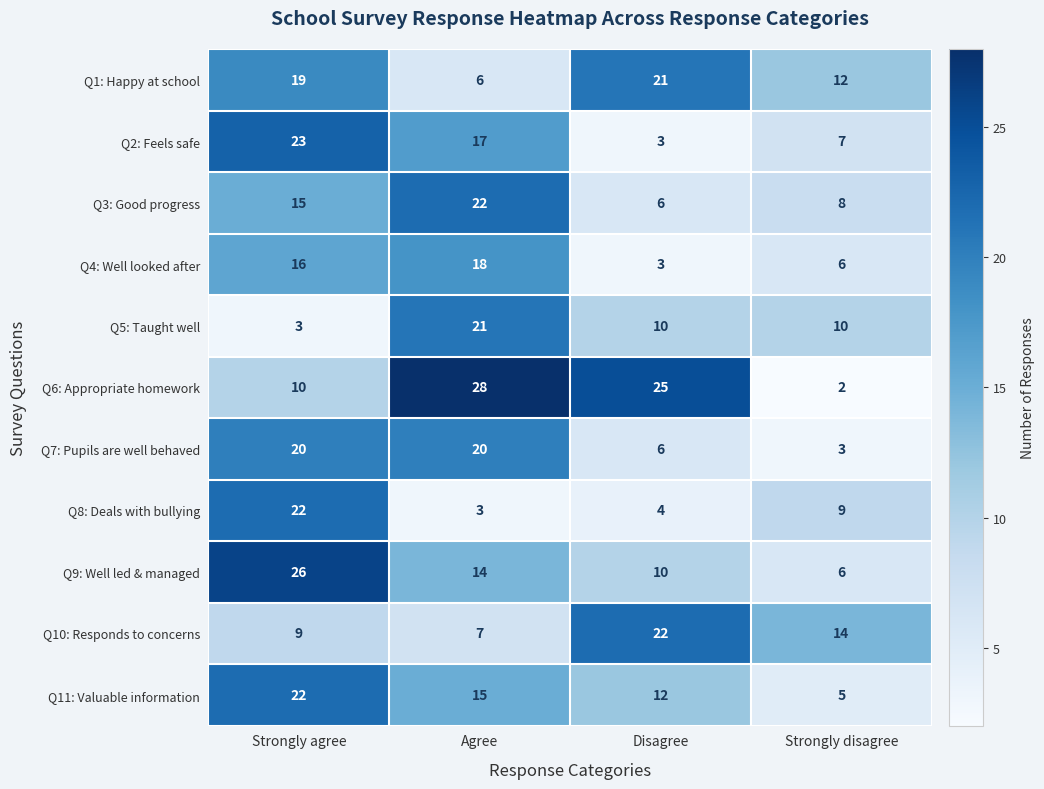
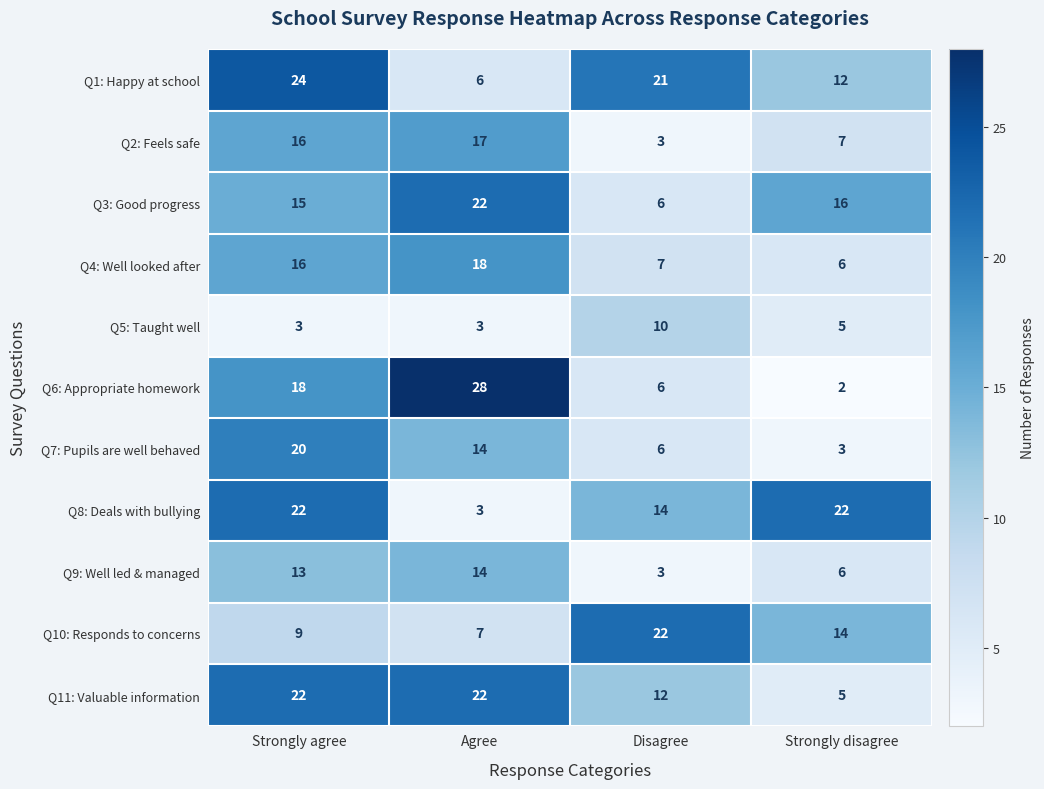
  {
    "Q1: Happy at school": {
-     "Strongly agree": 19,
+     "Strongly agree": 24,
      "Agree": 6,
      "Disagree": 21,
      "Strongly disagree": 12
    },
    "Q2: Feels safe": {
-     "Strongly agree": 23,
+     "Strongly agree": 16,
      "Agree": 17,
      "Disagree": 3,
      "Strongly disagree": 7
    },
    "Q3: Good progress": {
      "Strongly agree": 15,
      "Agree": 22,
      "Disagree": 6,
-     "Strongly disagree": 8
+     "Strongly disagree": 16
    },
    "Q4: Well looked after": {
      "Strongly agree": 16,
      "Agree": 18,
-     "Disagree": 3,
+     "Disagree": 7,
      "Strongly disagree": 6
    },
    "Q5: Taught well": {
      "Strongly agree": 3,
-     "Agree": 21,
+     "Agree": 3,
      "Disagree": 10,
-     "Strongly disagree": 10
+     "Strongly disagree": 5
    },
    "Q6: Appropriate homework": {
-     "Strongly agree": 10,
+     "Strongly agree": 18,
      "Agree": 28,
-     "Disagree": 25,
+     "Disagree": 6,
      "Strongly disagree": 2
    },
    "Q7: Pupils are well behaved": {
      "Strongly agree": 20,
-     "Agree": 20,
+     "Agree": 14,
      "Disagree": 6,
      "Strongly disagree": 3
    },
    "Q8: Deals with bullying": {
      "Strongly agree": 22,
      "Agree": 3,
-     "Disagree": 4,
-     "Strongly disagree": 9
+     "Disagree": 14,
+     "Strongly disagree": 22
    },
    "Q9: Well led & managed": {
-     "Strongly agree": 26,
+     "Strongly agree": 13,
      "Agree": 14,
-     "Disagree": 10,
+     "Disagree": 3,
      "Strongly disagree": 6
    },
    "Q10: Responds to concerns": {
      "Strongly agree": 9,
      "Agree": 7,
      "Disagree": 22,
      "Strongly disagree": 14
    },
    "Q11: Valuable information": {
      "Strongly agree": 22,
-     "Agree": 15,
+     "Agree": 22,
      "Disagree": 12,
      "Strongly disagree": 5
    }
  }
